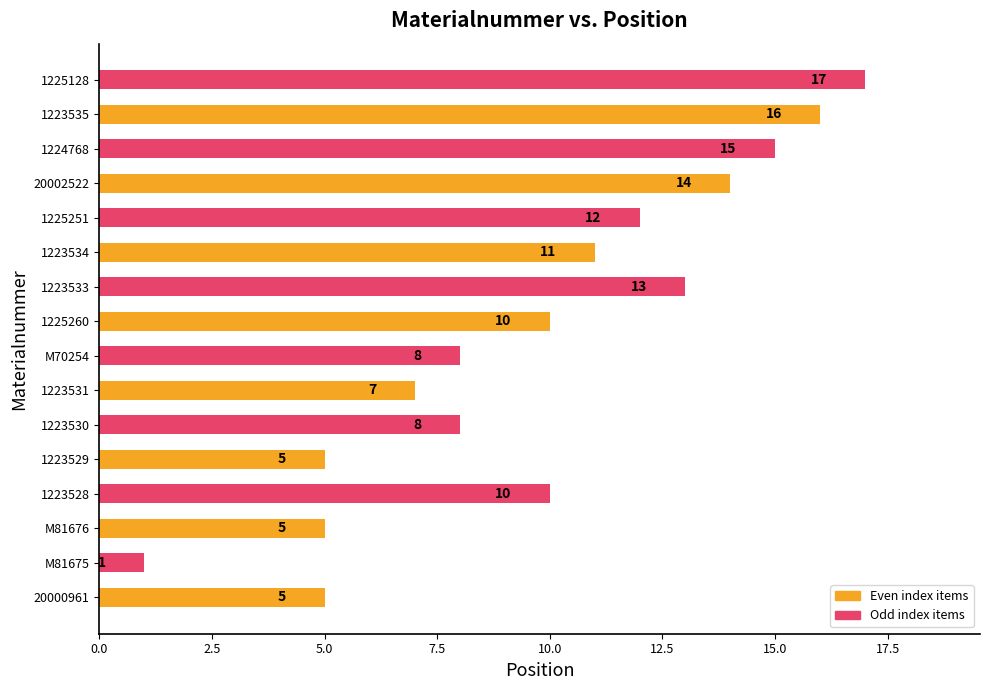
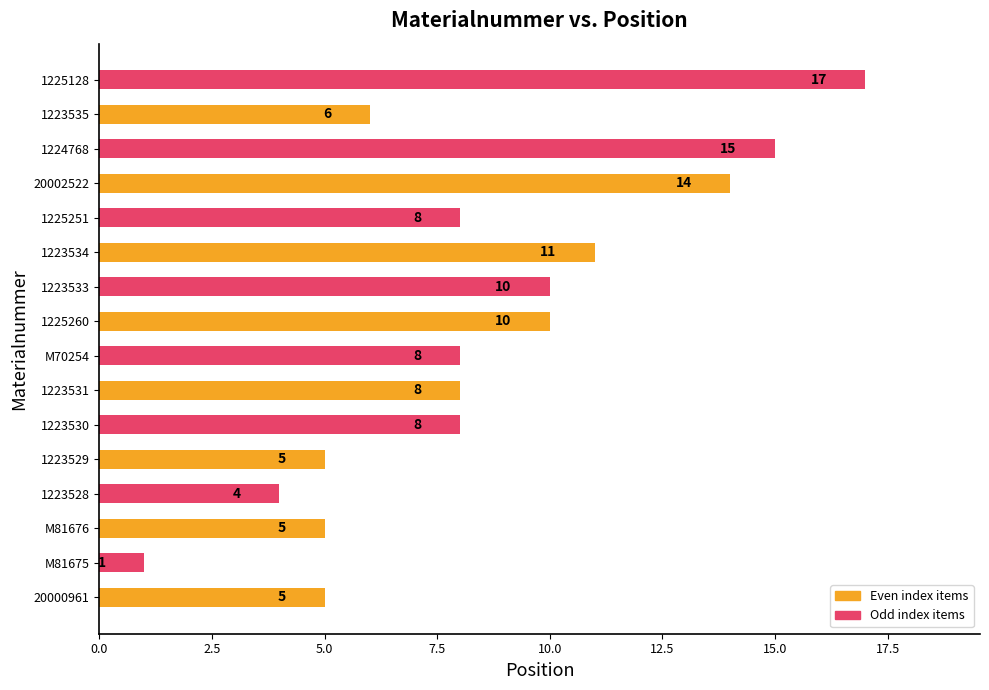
  {
    "1225128": 17,
-   "1223535": 16,
+   "1223535": 6,
    "1224768": 15,
    "20002522": 14,
-   "1225251": 12,
+   "1225251": 8,
    "1223534": 11,
-   "1223533": 13,
+   "1223533": 10,
    "1225260": 10,
    "M70254": 8,
-   "1223531": 7,
+   "1223531": 8,
    "1223530": 8,
    "1223529": 5,
-   "1223528": 10,
+   "1223528": 4,
    "M81676": 5,
    "M81675": 1,
    "20000961": 5
  }
